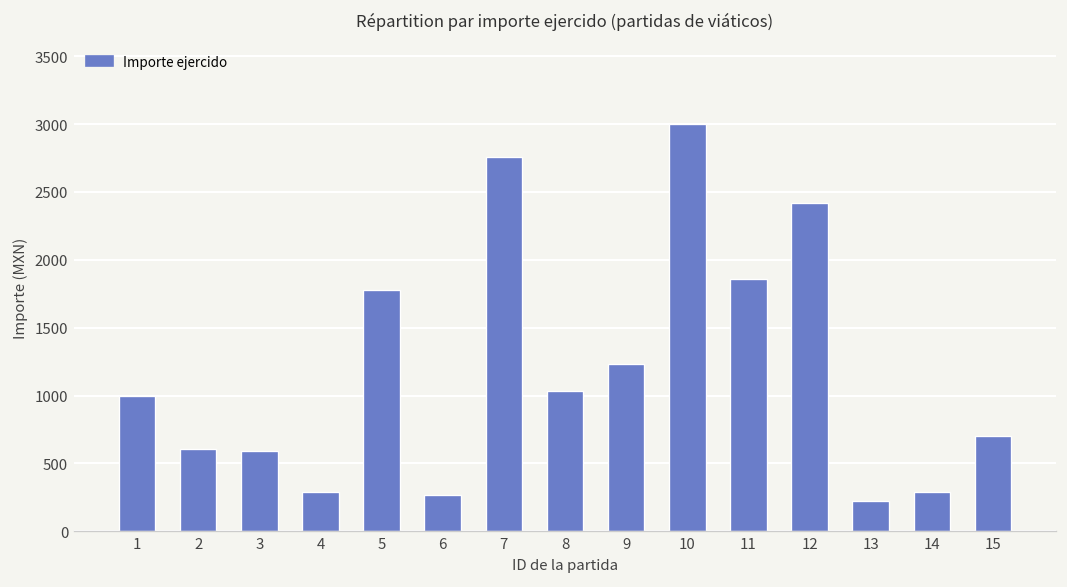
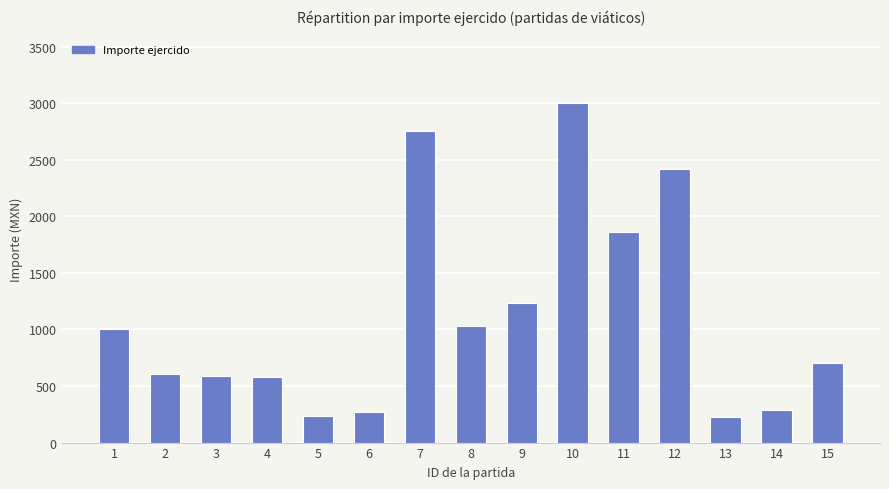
  {
    "1": 1000,
    "2": 610,
    "3": 590,
-   "4": 290,
-   "5": 1780,
+   "4": 580,
+   "5": 230,
    "6": 270,
    "7": 2760,
    "8": 1030,
    "9": 1230,
    "10": 3000,
    "11": 1860,
    "12": 2420,
    "13": 220,
    "14": 290,
    "15": 700
  }
